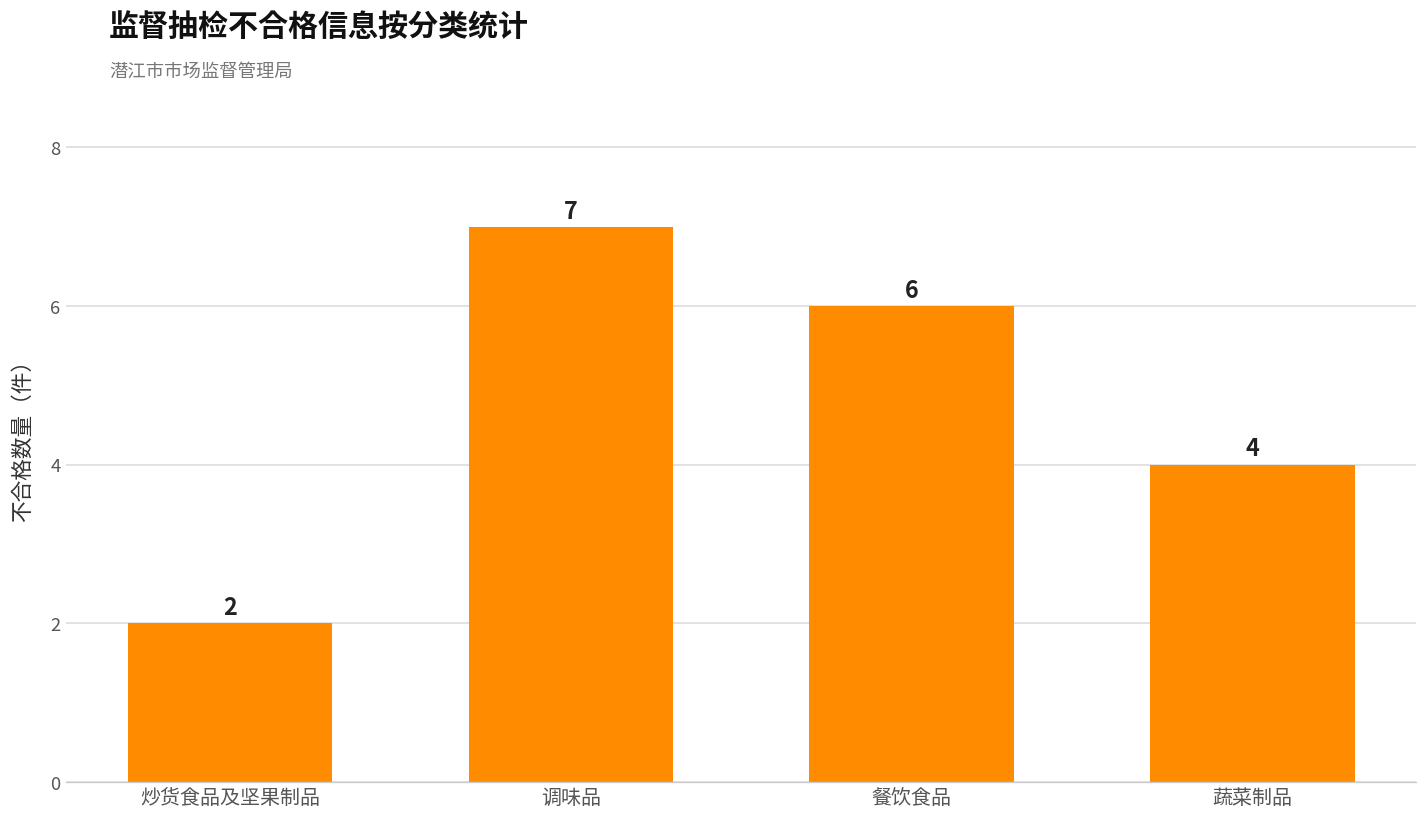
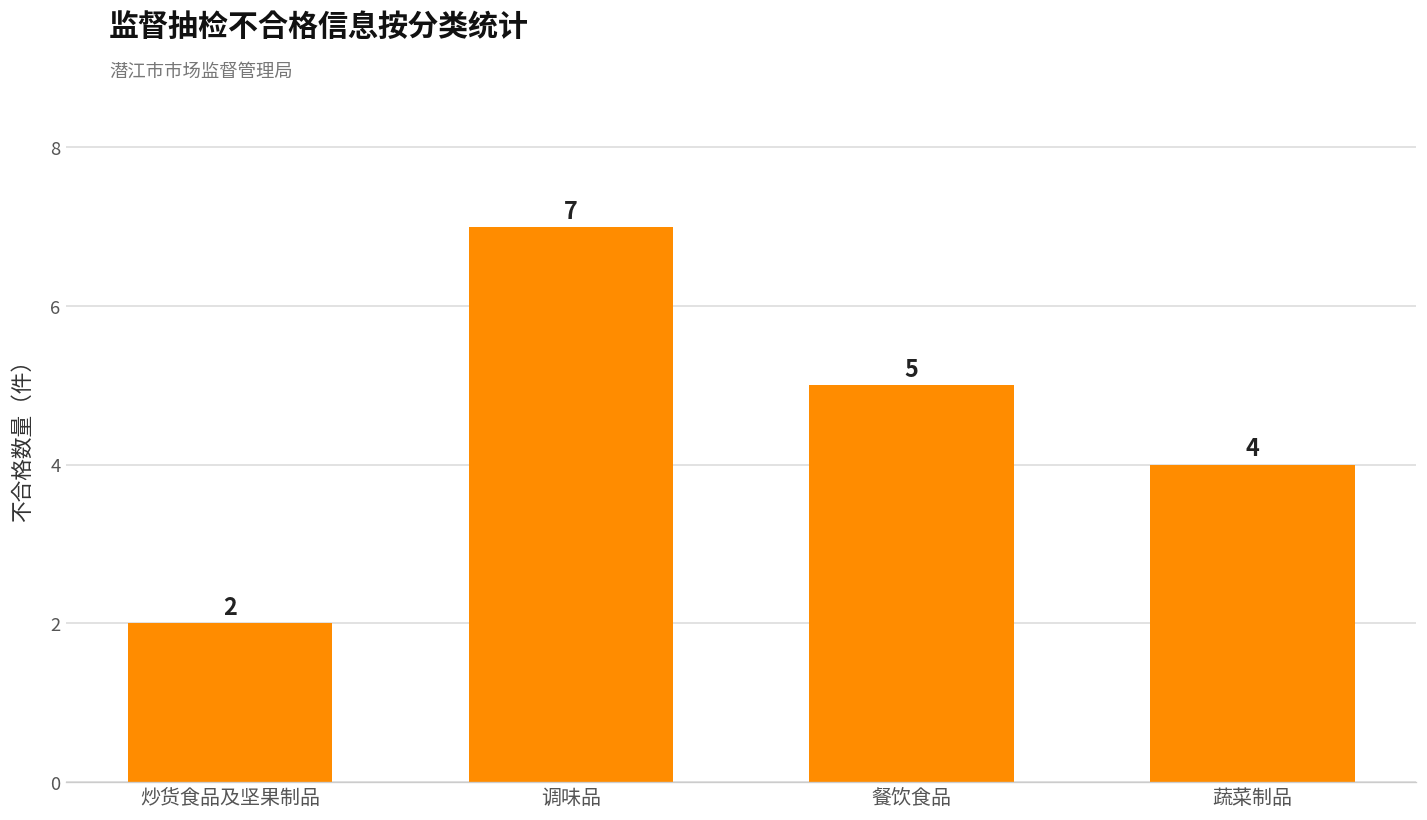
  {
    "炒货食品及坚果制品": 2,
    "调味品": 7,
-   "餐饮食品": 6,
+   "餐饮食品": 5,
    "蔬菜制品": 4
  }
